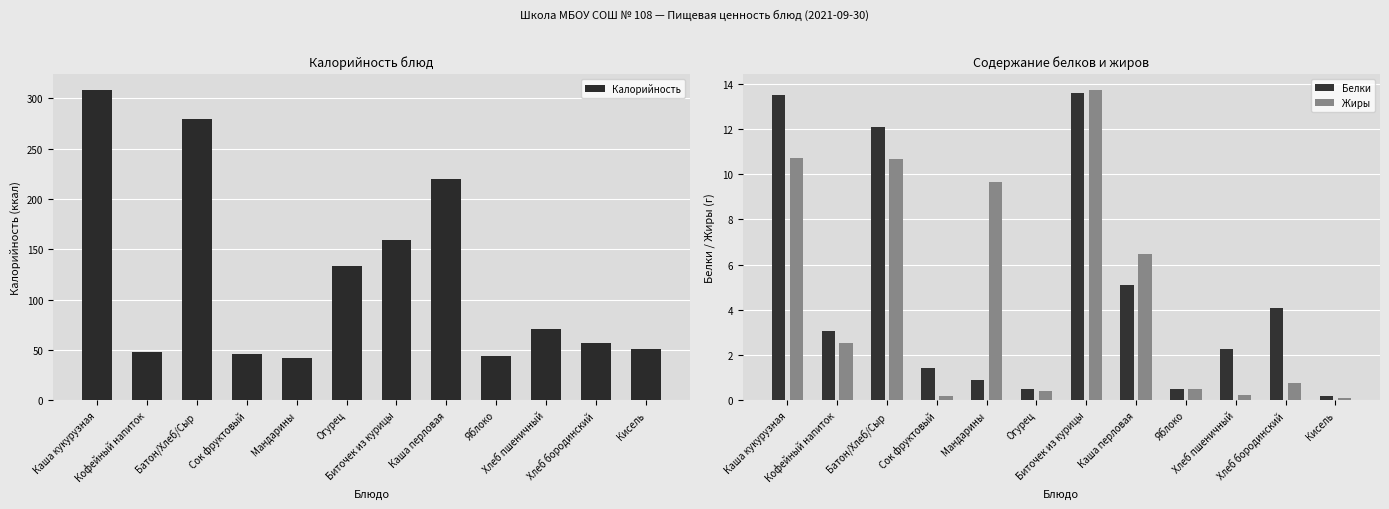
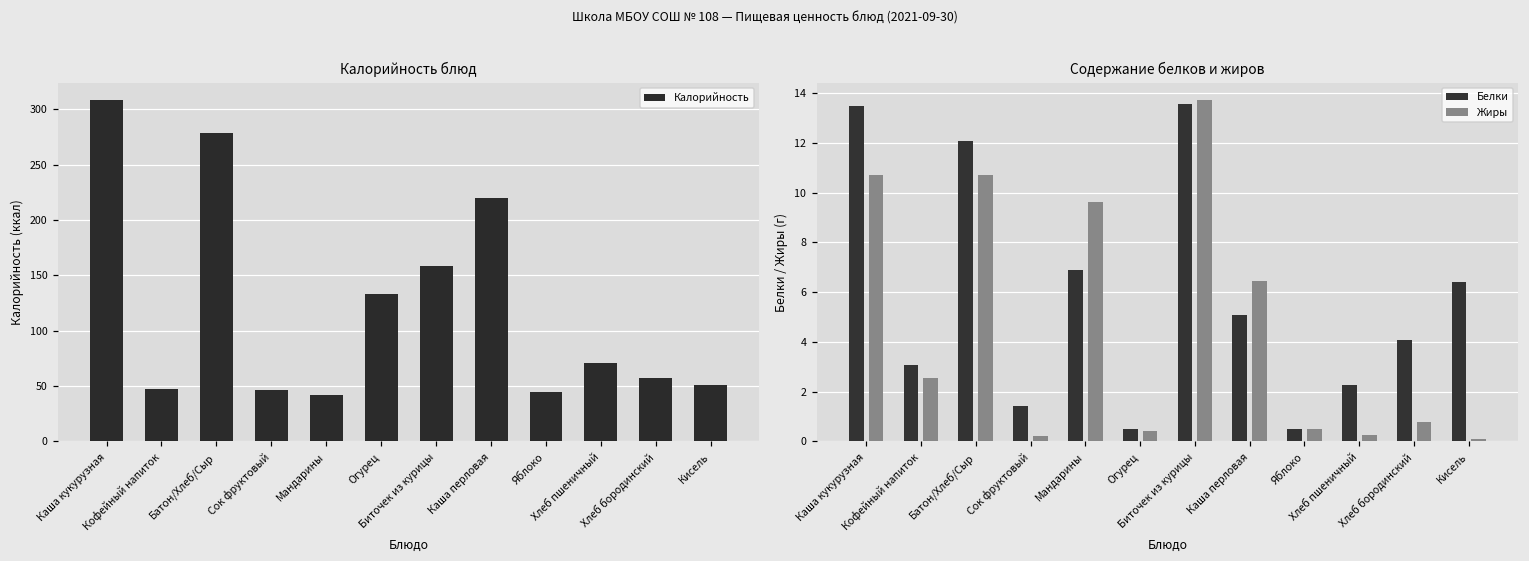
  {
    "Калорийность блюд": {
      "Каша кукурузная": 309,
      "Кофейный напиток": 48,
      "Батон/Хлеб/Сыр": 279,
      "Сок фруктовый": 46,
      "Мандарины": 42,
      "Огурец": 133,
      "Биточек из курицы": 159,
      "Каша перловая": 220,
      "Яблоко": 44,
      "Хлеб пшеничный": 70,
      "Хлеб бородинский": 57,
      "Кисель": 51
    },
    "Содержание белков и жиров": {
      "Белки": {
        "Каша кукурузная": 13.5,
        "Кофейный напиток": 3.1,
        "Батон/Хлеб/Сыр": 12.1,
        "Сок фруктовый": 1.4,
-       "Мандарины": 0.9,
+       "Мандарины": 6.9,
        "Огурец": 0.5,
        "Биточек из курицы": 13.6,
        "Каша перловая": 5.1,
        "Яблоко": 0.5,
        "Хлеб пшеничный": 2.3,
        "Хлеб бородинский": 4.1,
-       "Кисель": 0.2
+       "Кисель": 6.4
      },
      "Жиры": {
        "Каша кукурузная": 10.7,
        "Кофейный напиток": 2.5,
        "Батон/Хлеб/Сыр": 10.7,
        "Сок фруктовый": 0.2,
        "Мандарины": 9.6,
        "Огурец": 0.4,
        "Биточек из курицы": 13.7,
        "Каша перловая": 6.5,
        "Яблоко": 0.5,
        "Хлеб пшеничный": 0.2,
        "Хлеб бородинский": 0.8
      }
    }
  }
